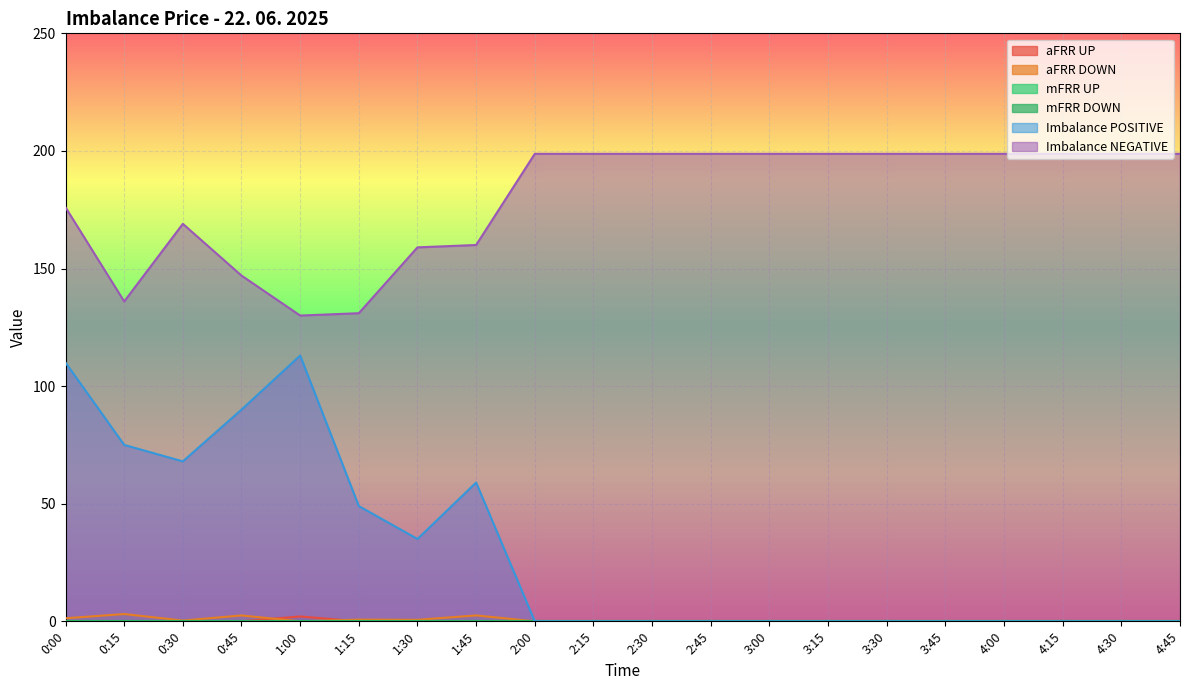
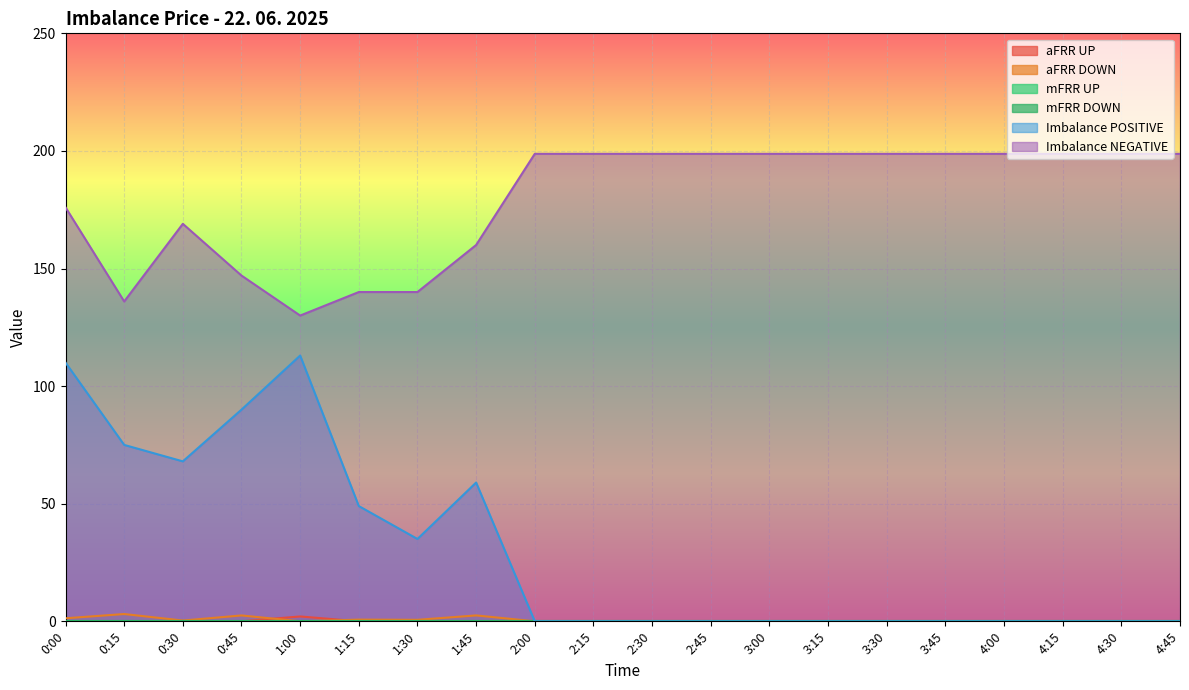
  {
    "Imbalance POSITIVE": {
      "0:00": 110,
      "0:15": 75,
      "0:30": 68,
      "0:45": 90,
      "1:00": 113,
      "1:15": 49,
      "1:30": 35,
      "1:45": 59
    },
    "Imbalance NEGATIVE": {
      "0:00": 176,
      "0:15": 136,
      "0:30": 169,
      "0:45": 147,
      "1:00": 130,
-     "1:15": 131,
-     "1:30": 159,
+     "1:15": 140,
+     "1:30": 140,
      "1:45": 160,
      "2:00": 199,
      "2:15": 199,
      "2:30": 199,
      "2:45": 199,
      "3:00": 199,
      "3:15": 199,
      "3:30": 199,
      "3:45": 199,
      "4:00": 199,
      "4:45": 199
    }
  }
